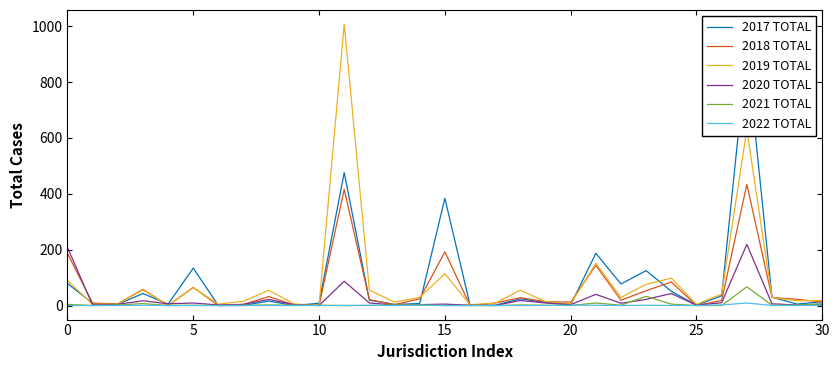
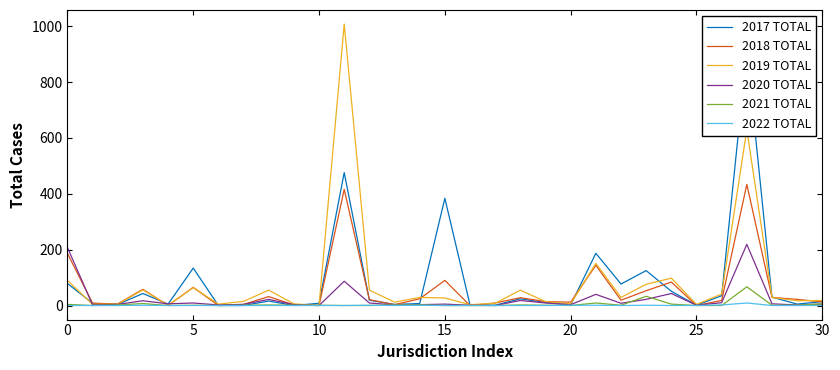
  {
    "2017 TOTAL": {
      "0": 80,
      "5": 130,
      "15": 380
    },
    "2018 TOTAL": {
      "0": 190,
-     "15": 190
+     "15": 90
    },
    "2019 TOTAL": {
      "0": 90,
-     "15": 110
+     "15": 30
    },
    "2020 TOTAL": {
      "0": 210
    }
  }
